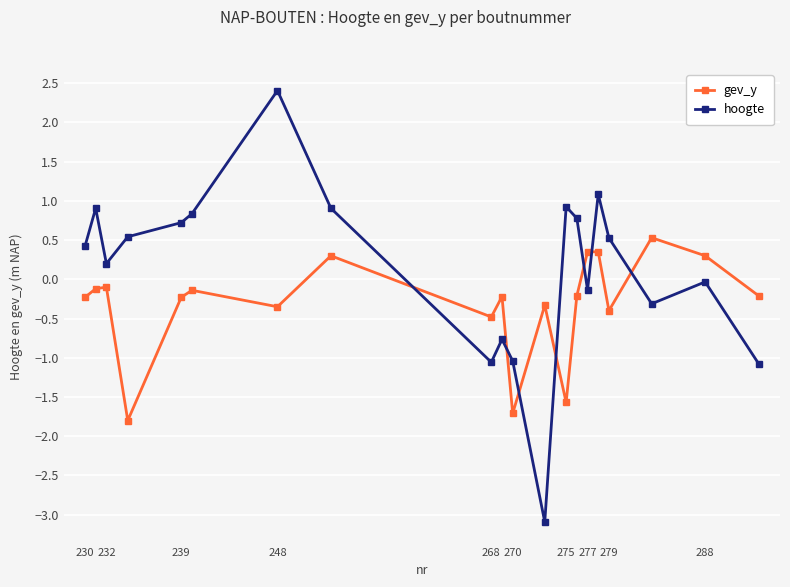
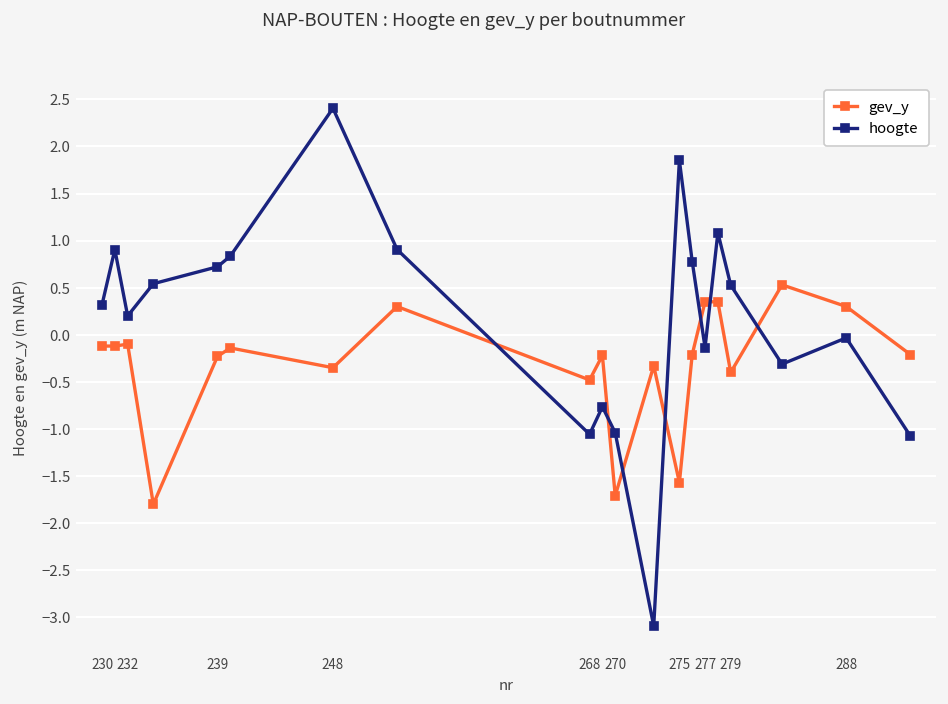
  {
    "gev_y": {
-     "230": -0.2,
+     "230": -0.1,
      "232": -0.1,
      "239": -0.2,
      "248": -0.4,
      "268": -0.5,
      "270": -1.7,
      "275": -1.6,
      "277": 0.4,
      "279": -0.4,
      "288": 0.3
    },
    "hoogte": {
-     "230": 0.4,
+     "230": 0.3,
      "232": 0.2,
      "239": 0.7,
      "248": 2.4,
      "268": -1.1,
      "270": -1.0,
-     "275": 0.9,
+     "275": 1.9,
      "277": -0.1,
      "279": 0.5,
      "288": 0.0
    }
  }
